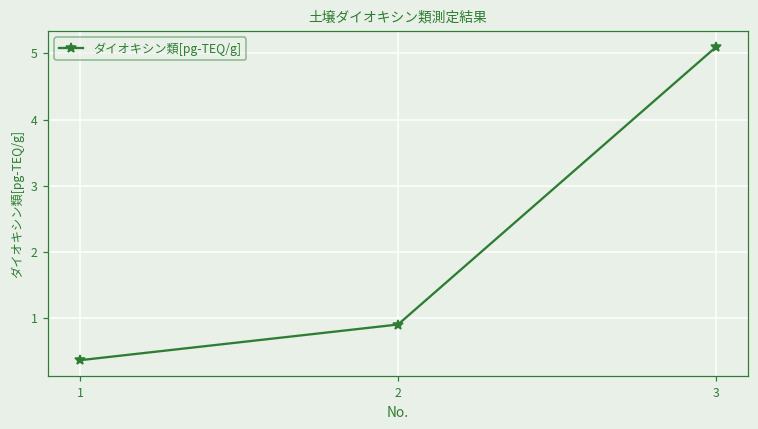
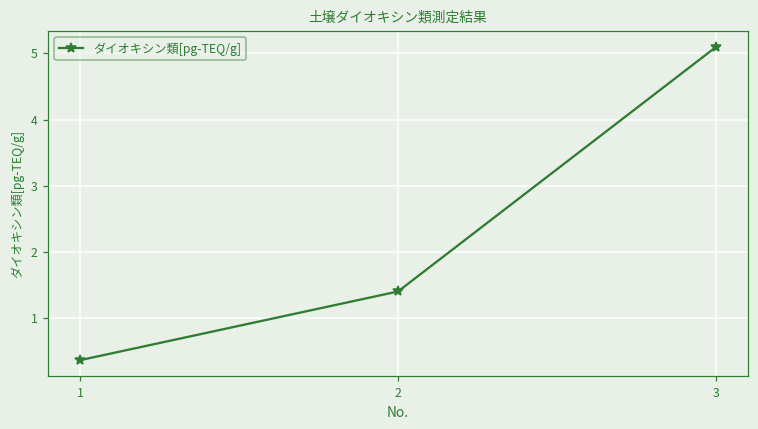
  {
    "1": 0.4,
-   "2": 0.9,
+   "2": 1.4,
    "3": 5.1
  }
